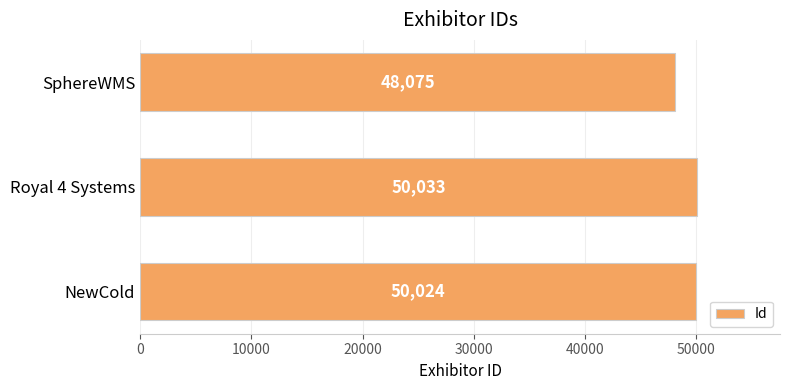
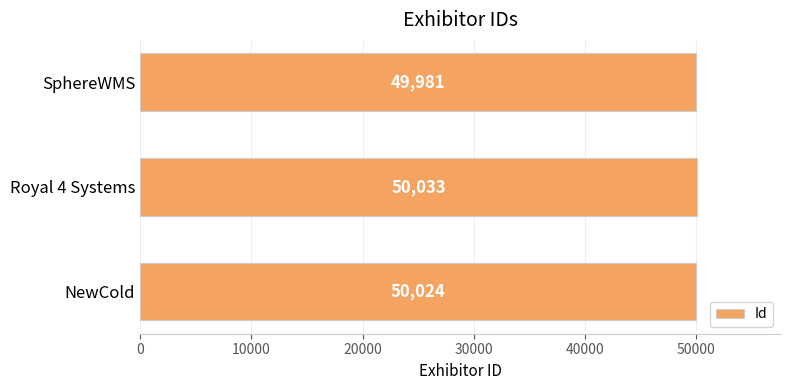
  {
-   "SphereWMS": "48,075",
+   "SphereWMS": "49,981",
    "Royal 4 Systems": "50,033",
    "NewCold": "50,024"
  }
